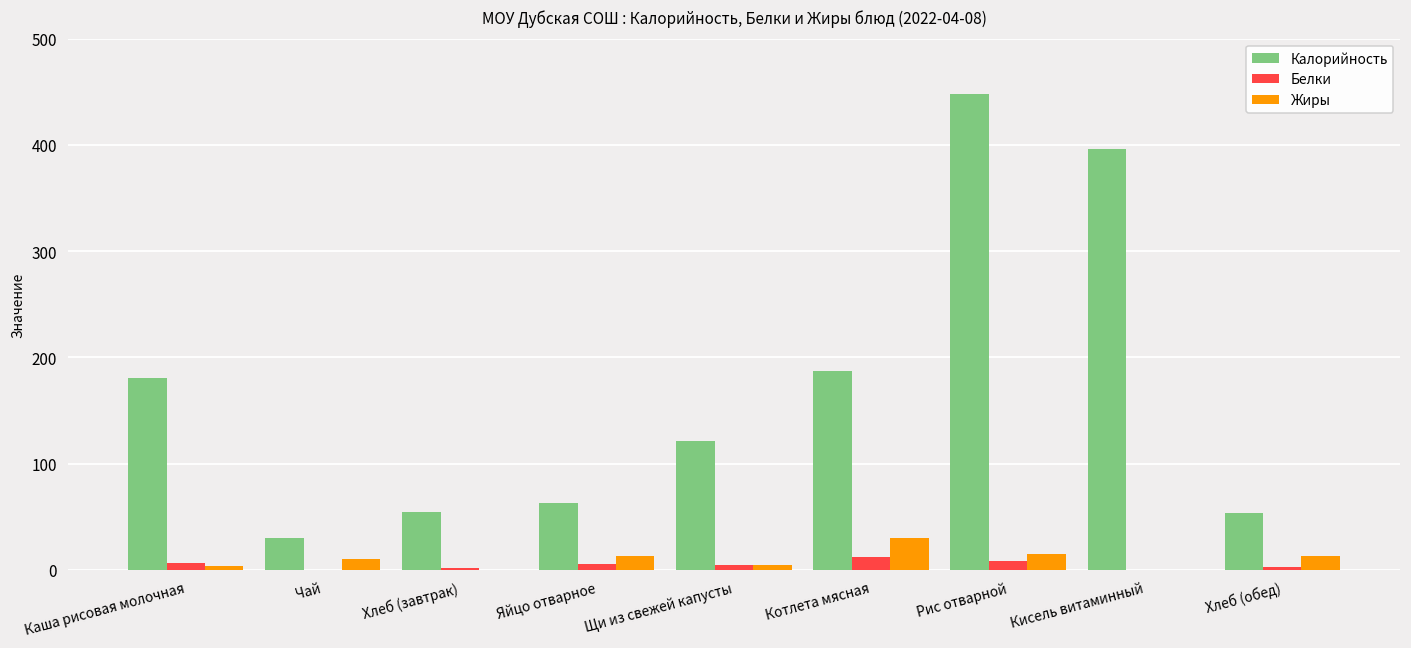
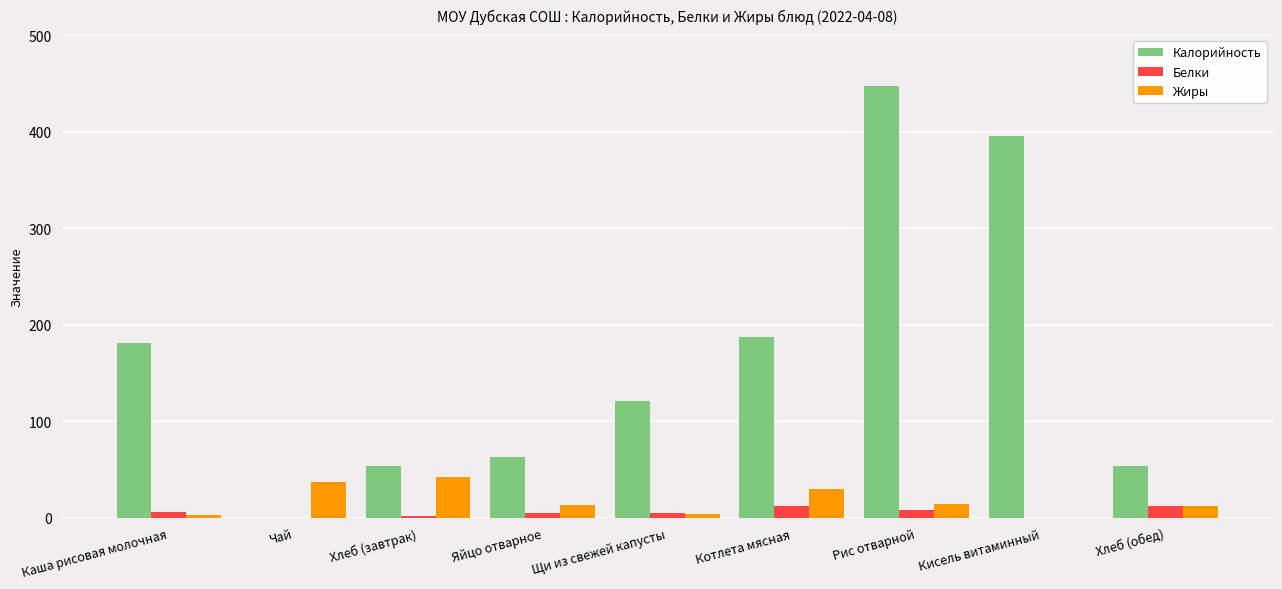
  {
    "Калорийность": {
      "Каша рисовая молочная": 180,
-     "Чай": 30,
+     "Чай": 0,
      "Хлеб (завтрак)": 50,
      "Яйцо отварное": 60,
      "Щи из свежей капусты": 120,
      "Котлета мясная": 190,
      "Рис отварной": 450,
      "Кисель витаминный": 400,
      "Хлеб (обед)": 50
    },
    "Белки": {
      "Каша рисовая молочная": 10,
      "Яйцо отварное": 10,
      "Щи из свежей капусты": 10,
      "Котлета мясная": 10,
      "Рис отварной": 10,
      "Кисель витаминный": 0,
-     "Хлеб (обед)": 0
+     "Хлеб (обед)": 10
    },
    "Жиры": {
      "Каша рисовая молочная": 0,
-     "Чай": 10,
-     "Хлеб (завтрак)": 0,
+     "Чай": 40,
+     "Хлеб (завтрак)": 40,
      "Яйцо отварное": 10,
      "Щи из свежей капусты": 0,
      "Котлета мясная": 30,
      "Рис отварной": 10,
      "Кисель витаминный": 0,
      "Хлеб (обед)": 10
    }
  }
